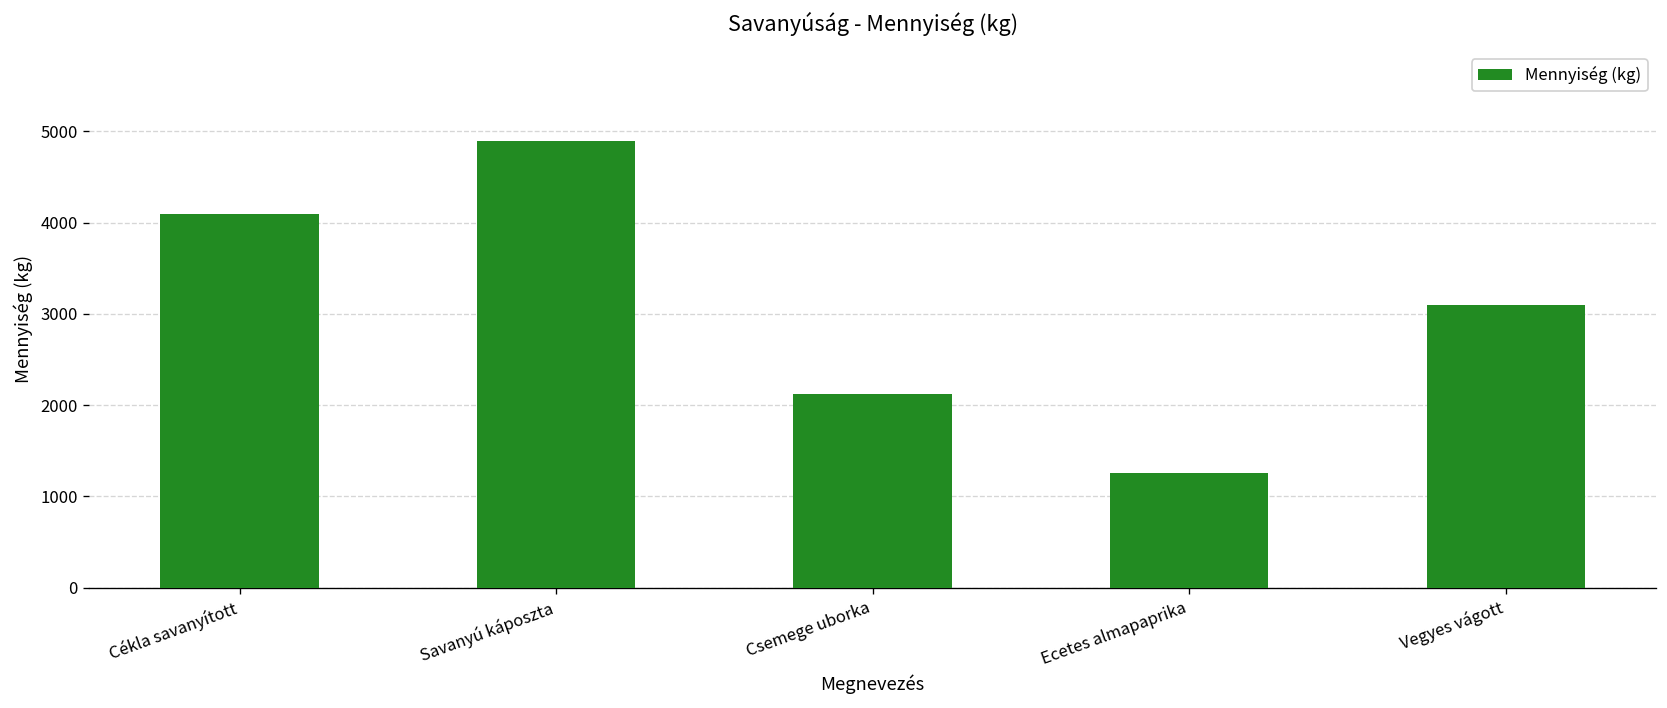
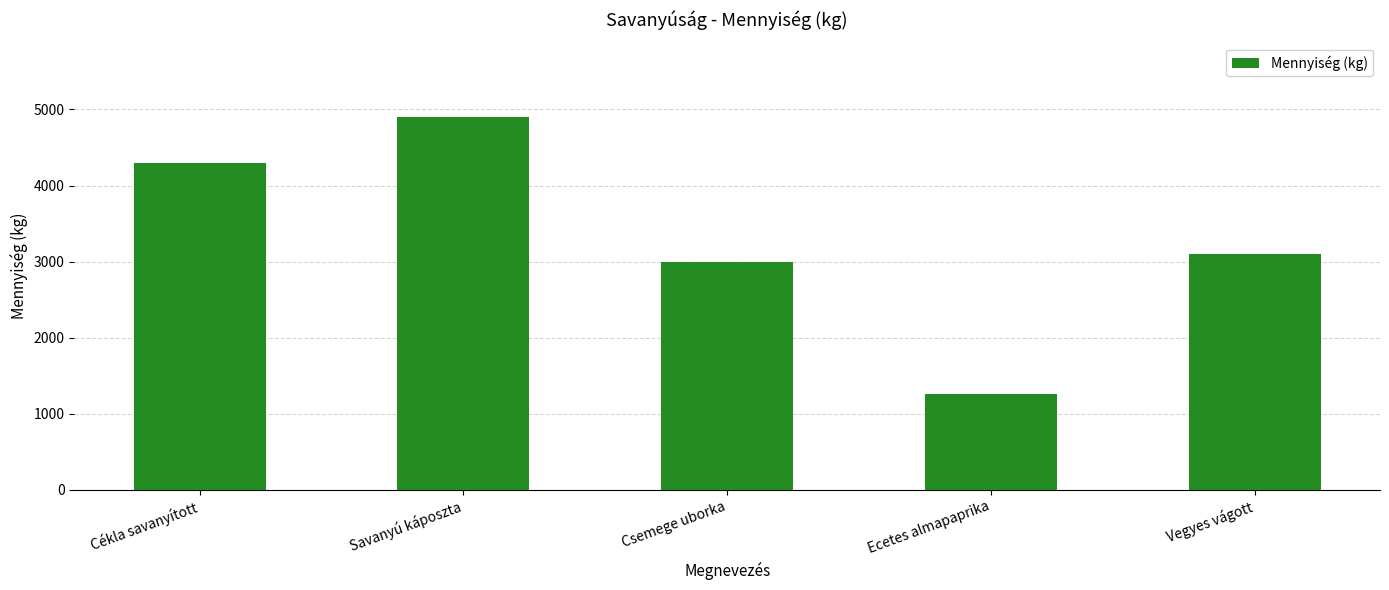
  {
-   "Cékla savanyított": 4100,
+   "Cékla savanyított": 4300,
    "Savanyú káposzta": 4900,
-   "Csemege uborka": 2100,
+   "Csemege uborka": 3000,
    "Ecetes almapaprika": 1300,
    "Vegyes vágott": 3100
  }
